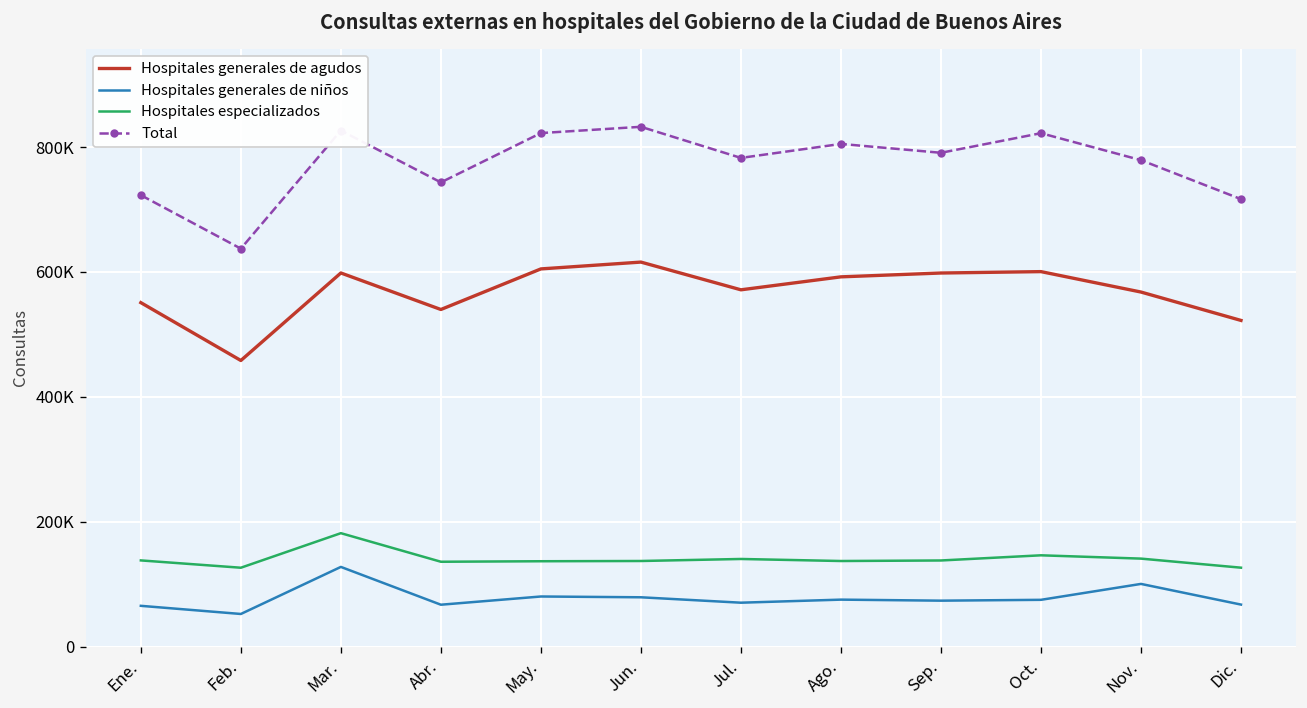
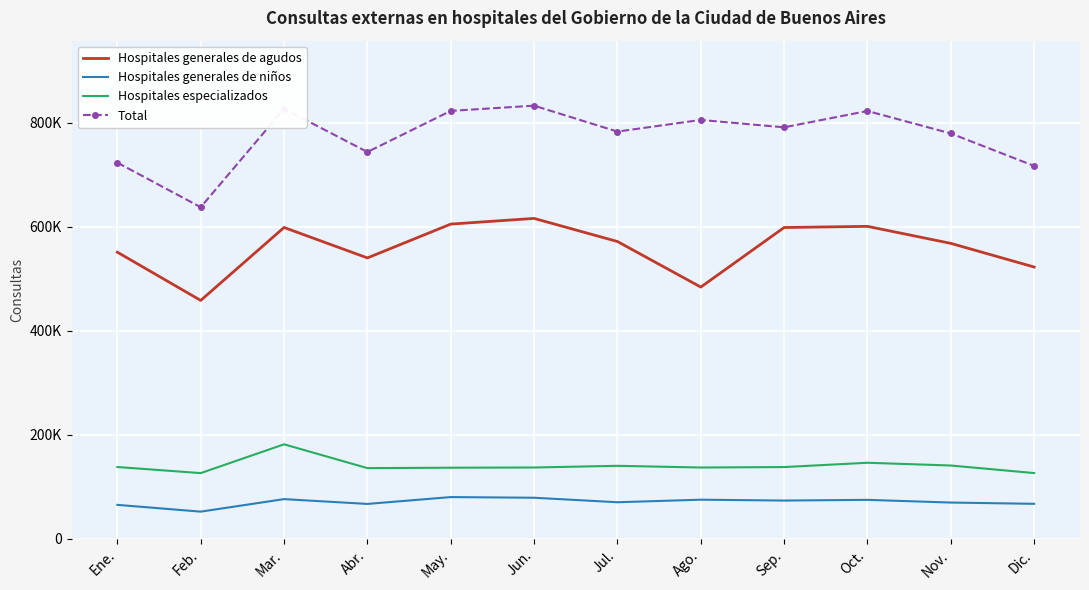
  {
    "Hospitales generales de agudos": {
      "Ene.": 550000,
      "Feb.": 460000,
      "Mar.": 600000,
      "Abr.": 540000,
      "May.": 600000,
      "Jun.": 620000,
      "Jul.": 570000,
-     "Ago.": 590000,
+     "Ago.": 480000,
      "Sep.": 600000,
      "Oct.": 600000,
      "Nov.": 570000,
      "Dic.": 520000
    },
    "Hospitales generales de niños": {
      "Ene.": 70000,
      "Feb.": 50000,
-     "Mar.": 130000,
+     "Mar.": 80000,
      "Abr.": 70000,
      "May.": 80000,
      "Jun.": 80000,
      "Jul.": 70000,
      "Ago.": 80000,
      "Sep.": 70000,
      "Oct.": 80000,
-     "Nov.": 100000,
+     "Nov.": 70000,
      "Dic.": 70000
    },
    "Hospitales especializados": {
      "Ene.": 140000,
      "Feb.": 130000,
      "Mar.": 180000,
      "Abr.": 140000,
      "May.": 140000,
      "Jun.": 140000,
      "Jul.": 140000,
      "Ago.": 140000,
      "Sep.": 140000,
      "Oct.": 150000,
      "Nov.": 140000,
      "Dic.": 130000
    },
    "Total": {
      "Ene.": 720000,
      "Feb.": 640000,
      "Abr.": 740000,
      "May.": 820000,
      "Jun.": 830000,
      "Jul.": 780000,
      "Ago.": 800000,
      "Sep.": 790000,
      "Oct.": 820000,
      "Nov.": 780000,
      "Dic.": 720000
    }
  }
